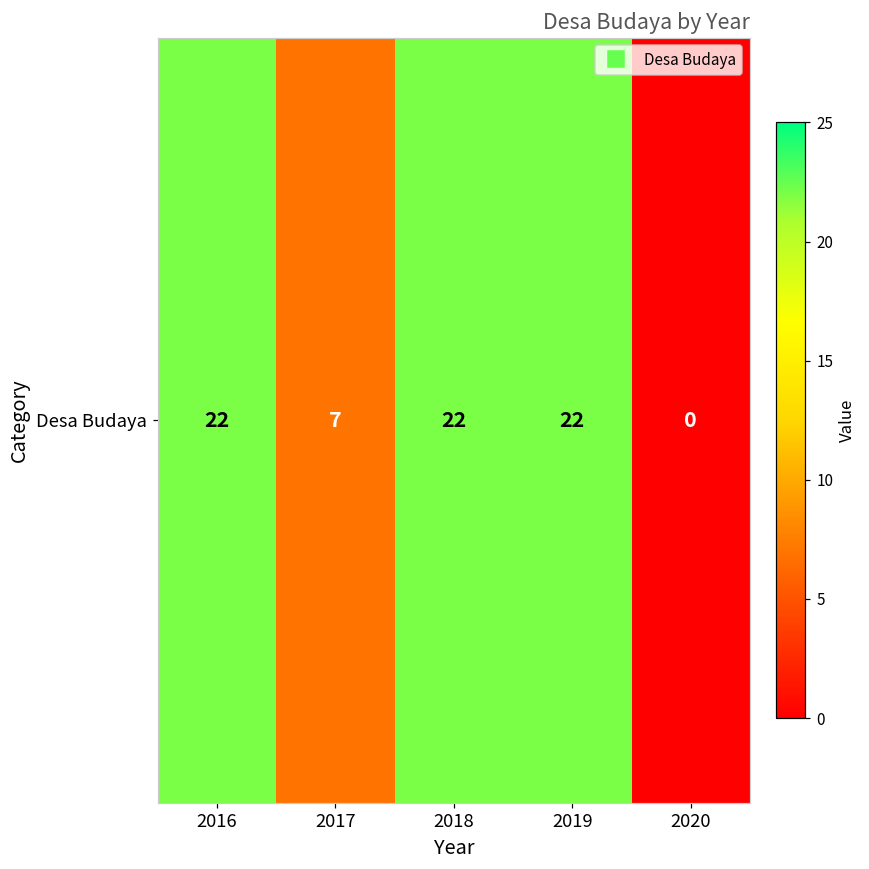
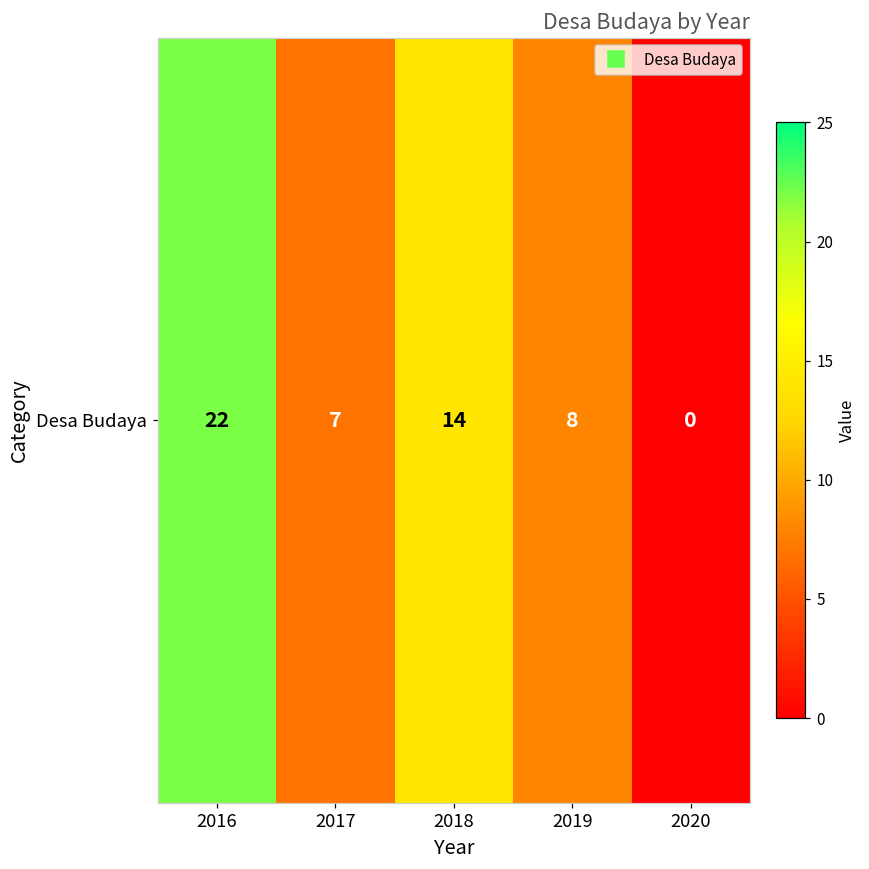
  {
    "Desa Budaya": {
      "2016": 22,
      "2017": 7,
-     "2018": 22,
-     "2019": 22,
+     "2018": 14,
+     "2019": 8,
      "2020": 0
    }
  }
